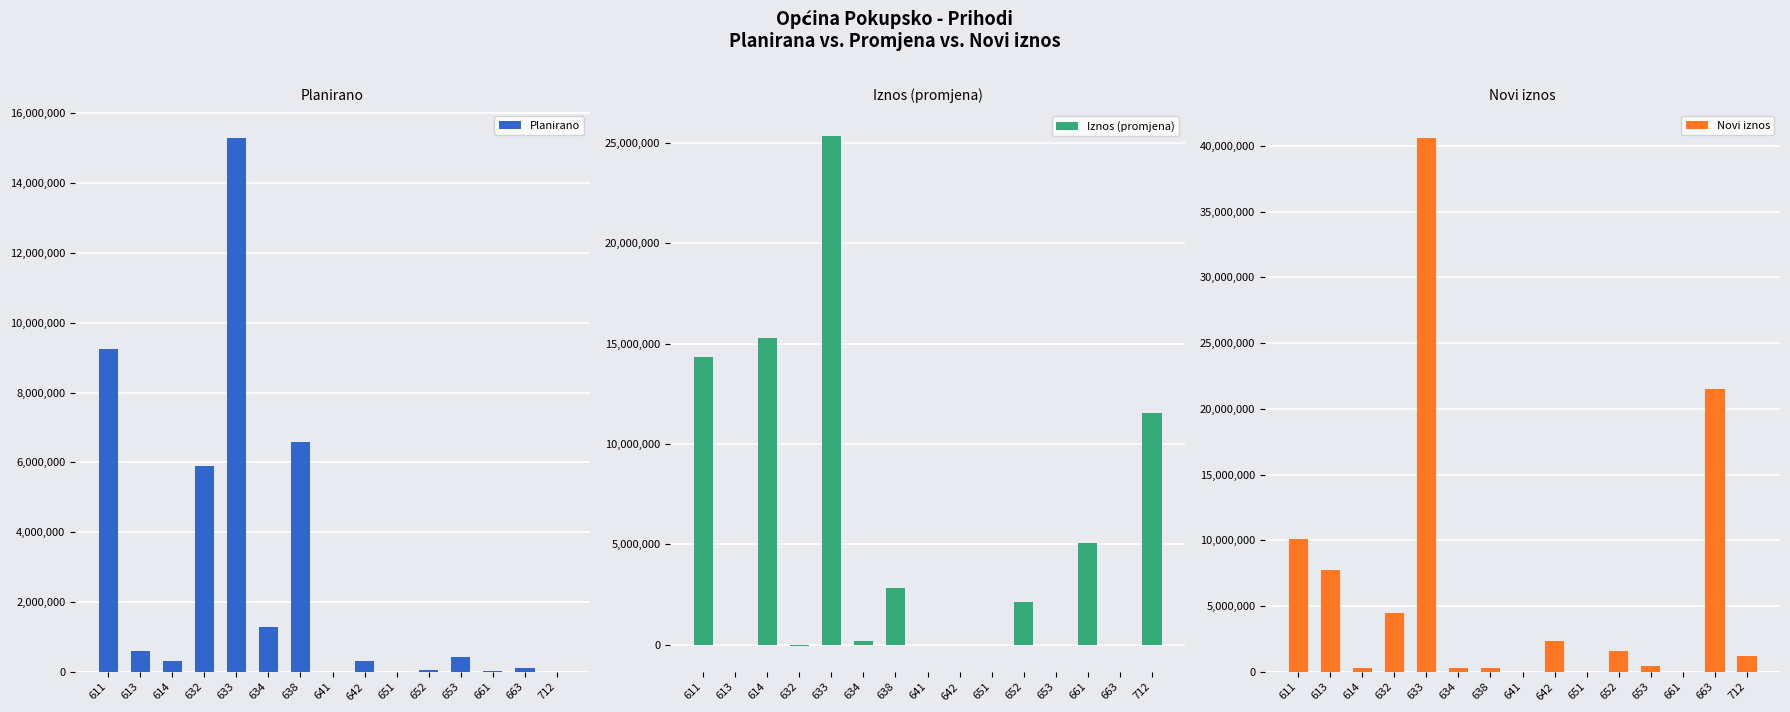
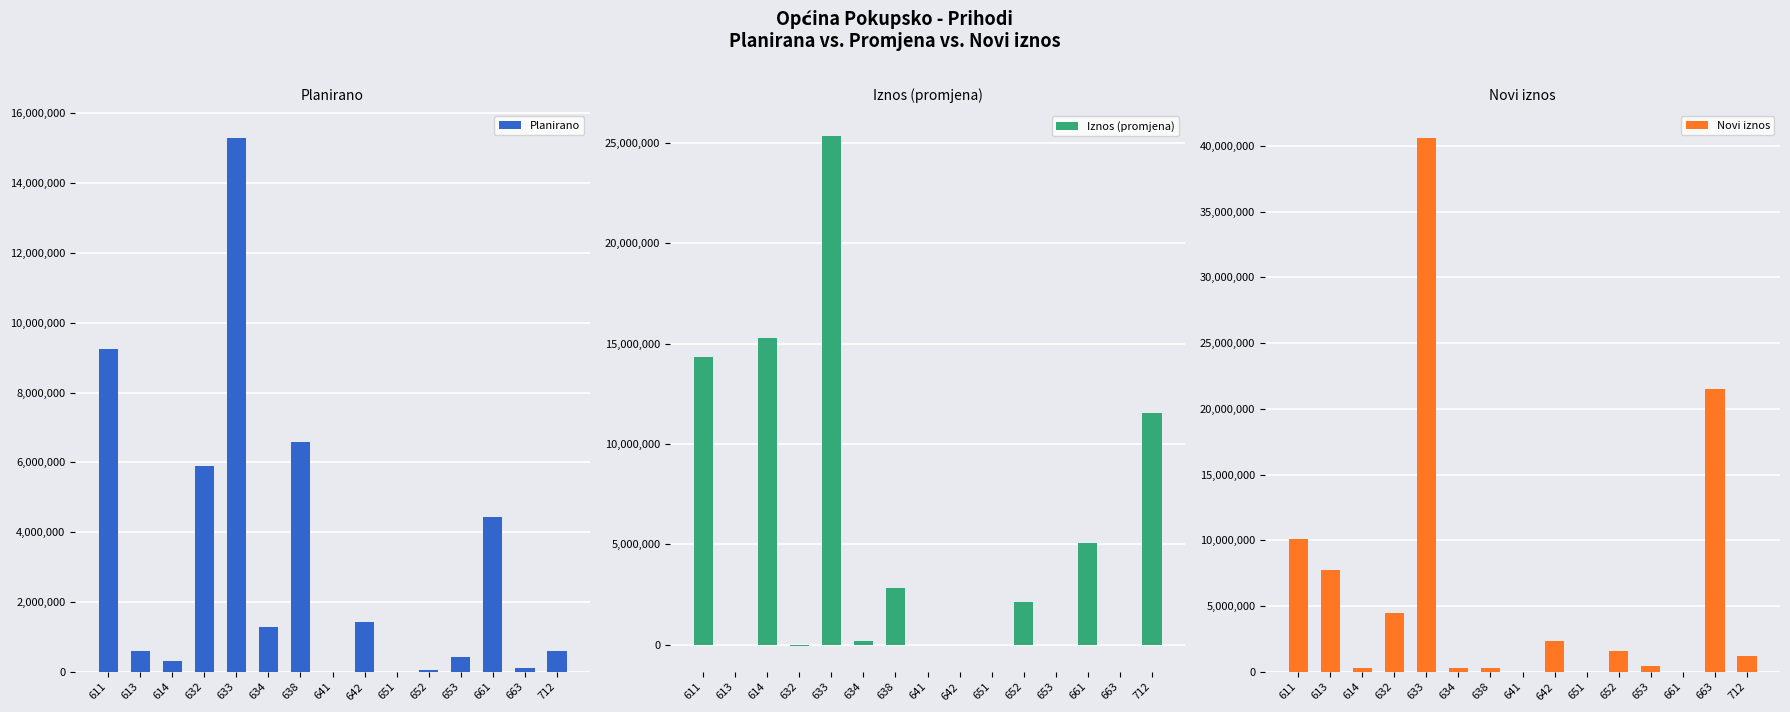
  {
    "Planirano": {
      "611": "9,300,000",
      "613": "600,000",
      "614": "300,000",
      "632": "5,900,000",
      "633": "15,300,000",
      "634": "1,300,000",
      "638": "6,600,000",
-     "642": "300,000",
+     "642": "1,400,000",
      "651": "0",
      "653": "400,000",
-     "661": "0",
+     "661": "4,400,000",
      "663": "100,000",
-     "712": "0"
+     "712": "600,000"
    },
    "Iznos (promjena)": {
      "611": "14,300,000",
      "613": "0",
      "614": "15,300,000",
      "633": "25,300,000",
      "634": "200,000",
      "638": "2,800,000",
      "641": "0",
      "642": "0",
      "652": "2,100,000",
      "653": "0",
      "661": "5,000,000",
      "663": "0",
      "712": "11,500,000"
    },
    "Novi iznos": {
      "611": "10,100,000",
      "613": "7,800,000",
      "614": "300,000",
      "632": "4,500,000",
      "633": "40,600,000",
      "634": "300,000",
      "638": "300,000",
      "642": "2,300,000",
      "652": "1,600,000",
      "653": "400,000",
      "663": "21,500,000",
      "712": "1,200,000"
    }
  }
